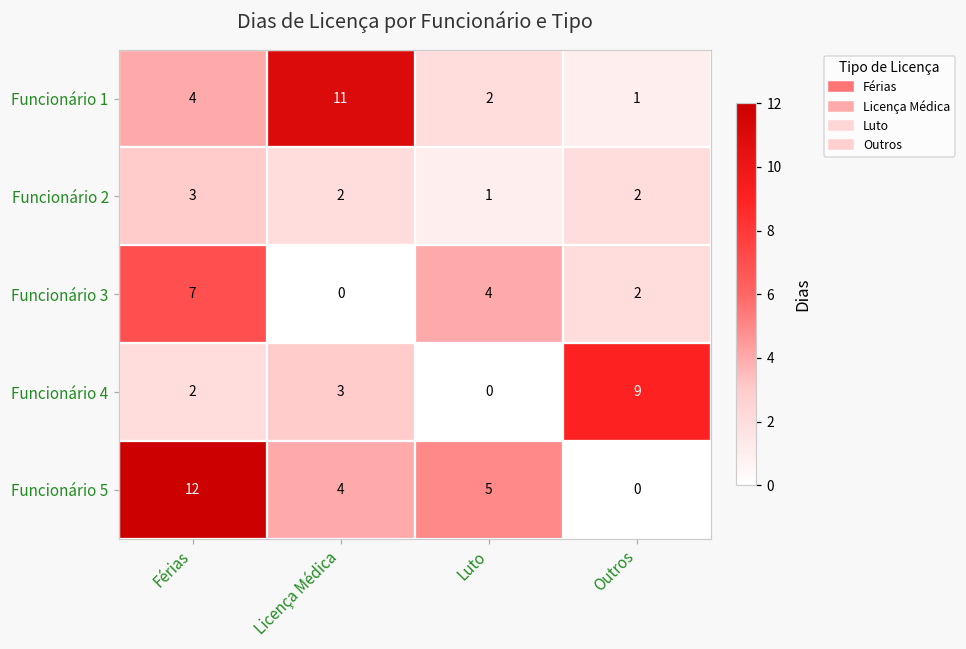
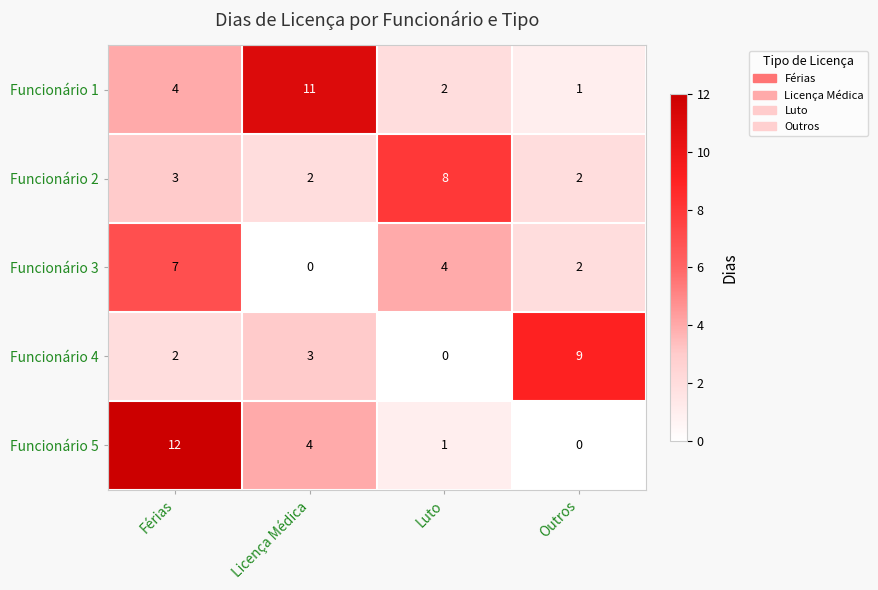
  {
    "Funcionário 1": {
      "Férias": 4,
      "Licença Médica": 11,
      "Luto": 2,
      "Outros": 1
    },
    "Funcionário 2": {
      "Férias": 3,
      "Licença Médica": 2,
-     "Luto": 1,
+     "Luto": 8,
      "Outros": 2
    },
    "Funcionário 3": {
      "Férias": 7,
      "Licença Médica": 0,
      "Luto": 4,
      "Outros": 2
    },
    "Funcionário 4": {
      "Férias": 2,
      "Licença Médica": 3,
      "Luto": 0,
      "Outros": 9
    },
    "Funcionário 5": {
      "Férias": 12,
      "Licença Médica": 4,
-     "Luto": 5,
+     "Luto": 1,
      "Outros": 0
    }
  }
